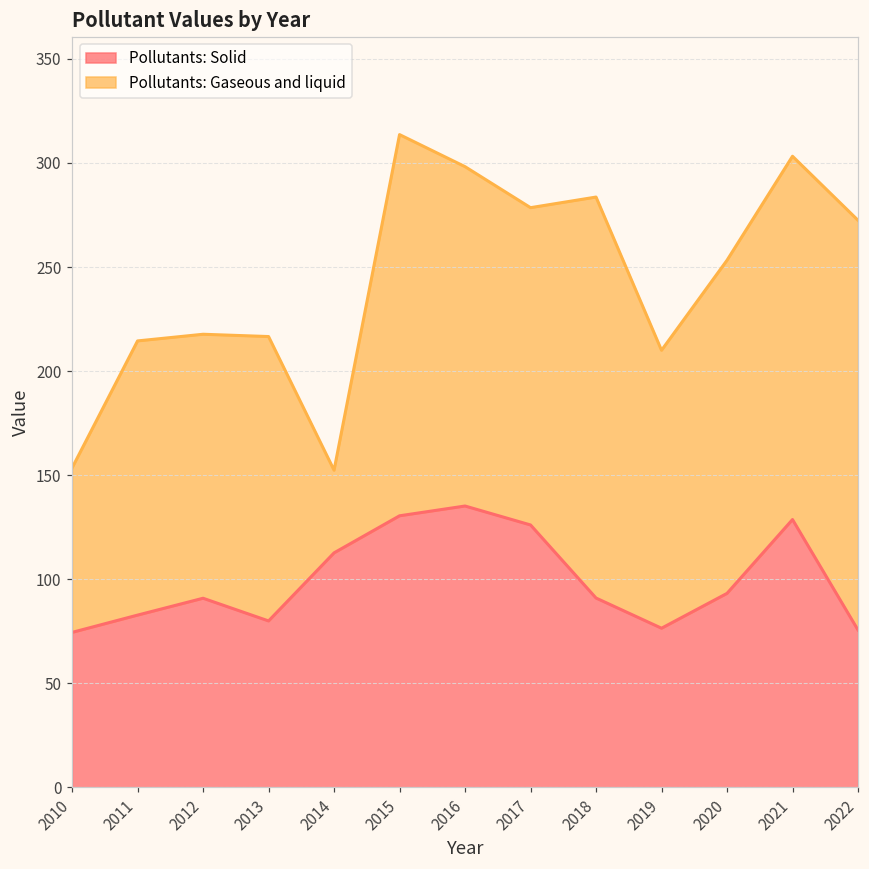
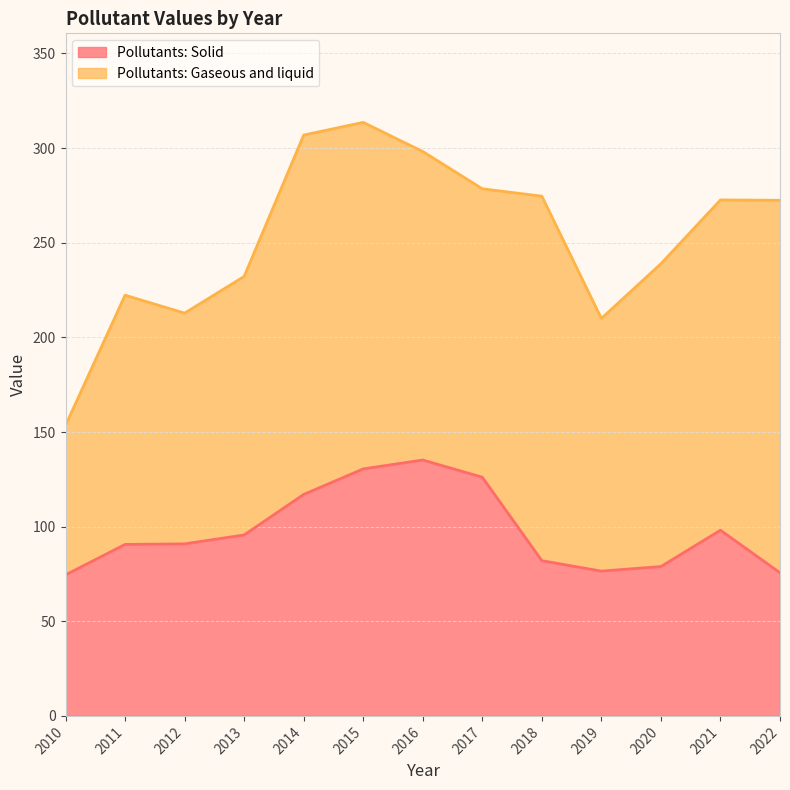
  {
    "Pollutants: Solid": {
      "2010": 75,
-     "2011": 83,
+     "2011": 91,
      "2012": 91,
-     "2013": 80,
-     "2014": 113,
+     "2013": 96,
+     "2014": 117,
      "2015": 131,
      "2016": 135,
      "2017": 126,
-     "2018": 91,
+     "2018": 82,
      "2019": 77,
-     "2020": 93,
-     "2021": 129,
+     "2020": 79,
+     "2021": 98,
      "2022": 76
    },
    "Pollutants: Gaseous and liquid": {
      "2010": 79,
      "2011": 132,
-     "2012": 127,
+     "2012": 122,
      "2013": 137,
-     "2014": 40,
+     "2014": 190,
      "2015": 183,
      "2016": 163,
      "2017": 152,
      "2018": 193,
      "2019": 134,
      "2020": 160,
      "2021": 175,
      "2022": 197
    }
  }
